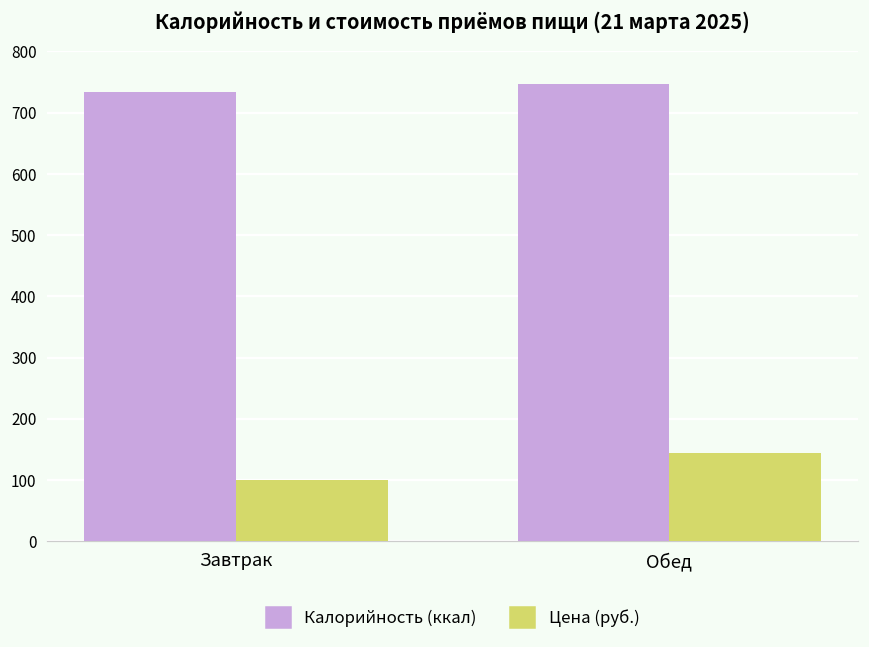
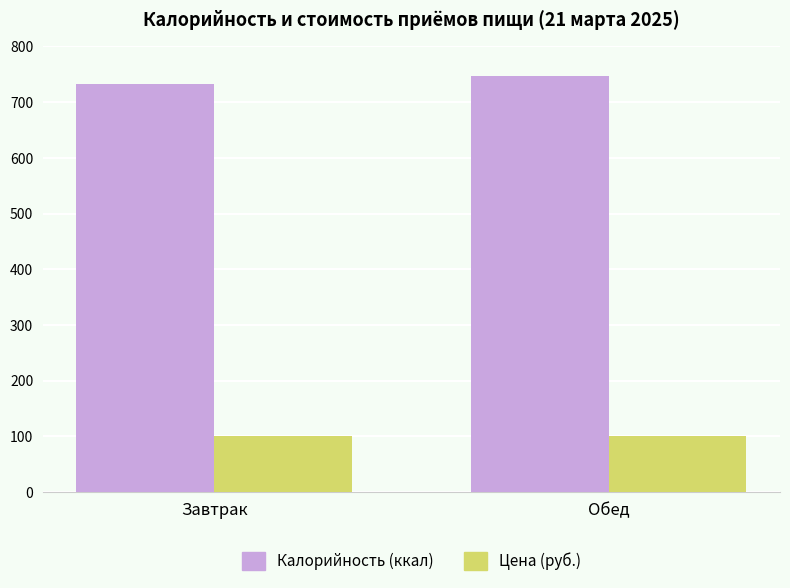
  {
    "Калорийность (ккал)": {
      "Завтрак": 730,
      "Обед": 750
    },
    "Цена (руб.)": {
      "Завтрак": 100,
-     "Обед": 140
+     "Обед": 100
    }
  }
